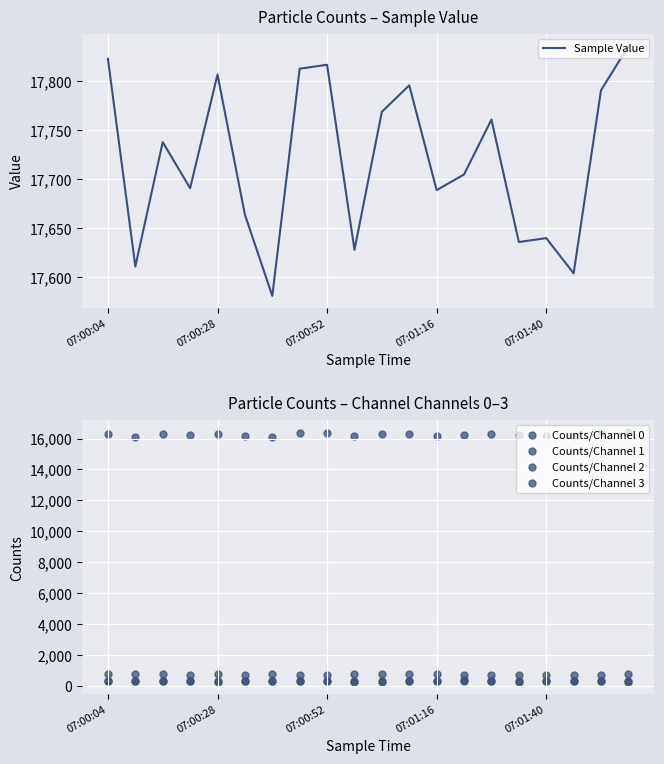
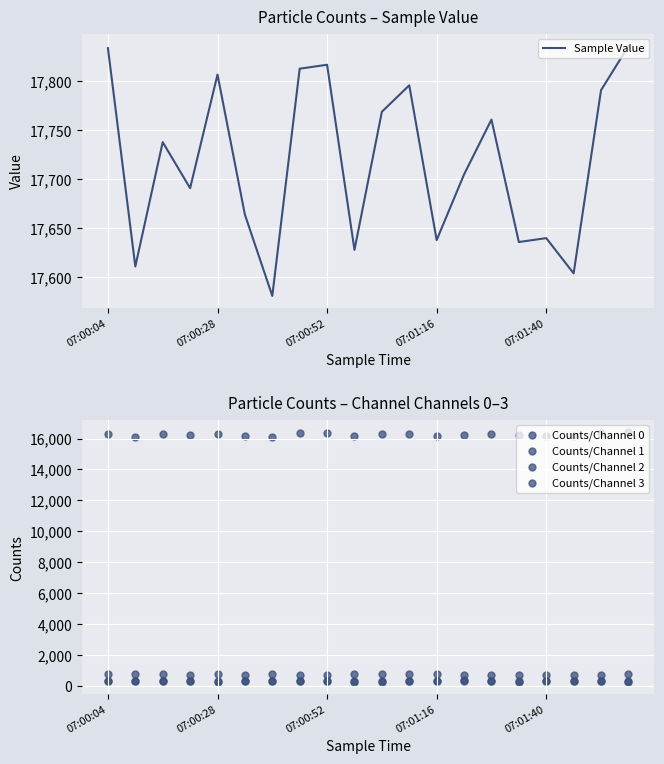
  {
    "Particle Counts – Sample Value": {
-     "07:00:04": "17,820",
+     "07:00:04": "17,830",
      "07:00:28": "17,810",
      "07:00:52": "17,820",
-     "07:01:16": "17,690",
+     "07:01:16": "17,640",
      "07:01:40": "17,640"
    }
  }
